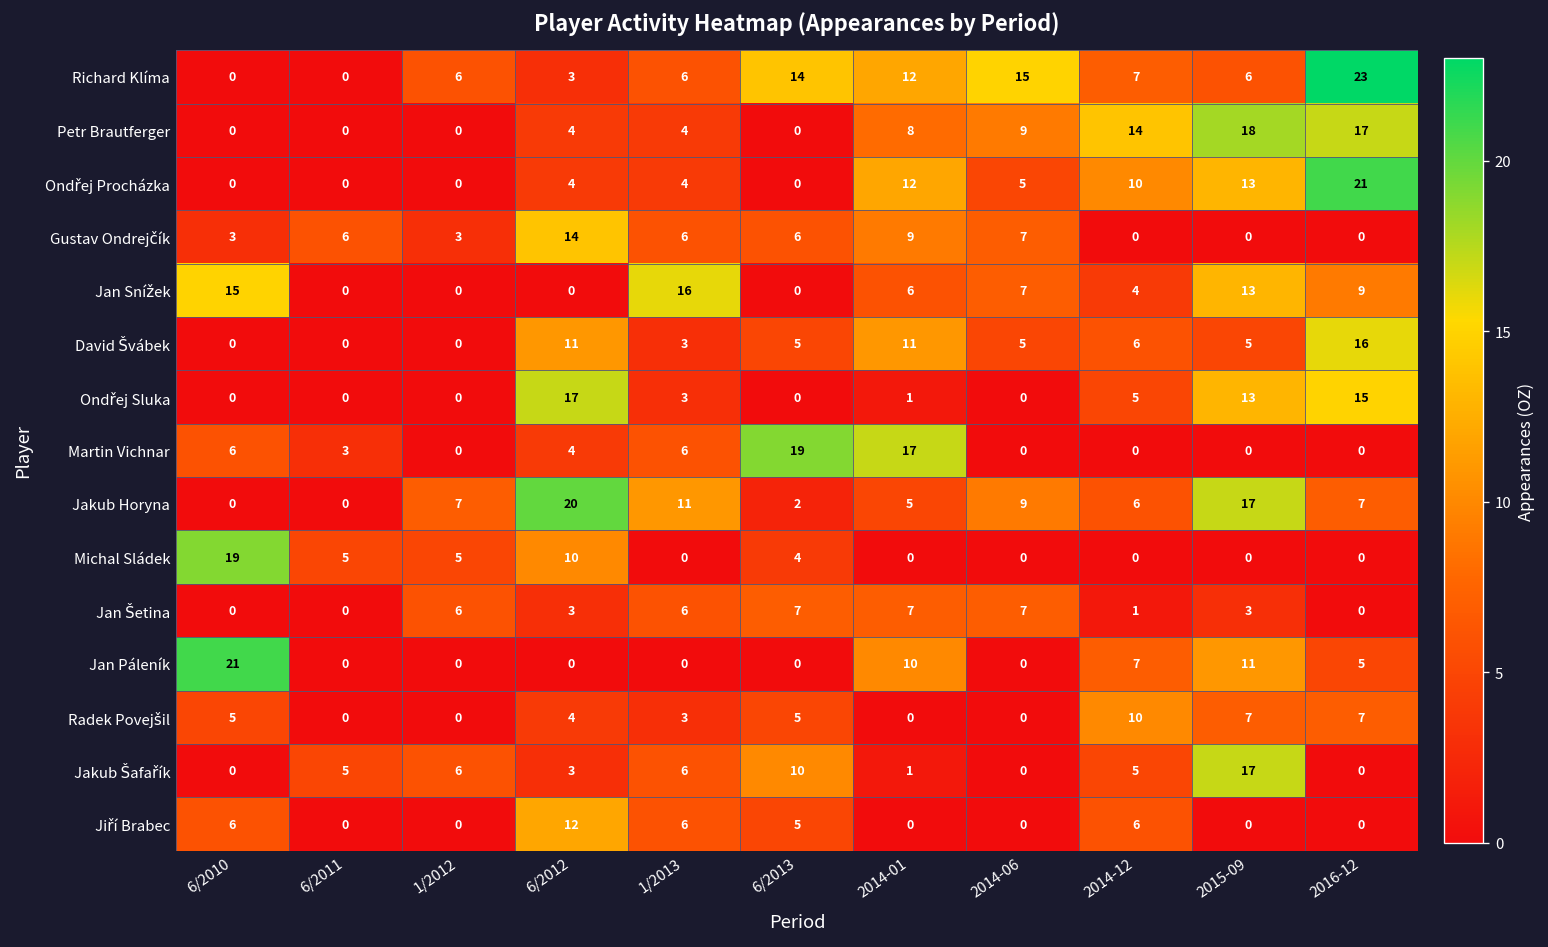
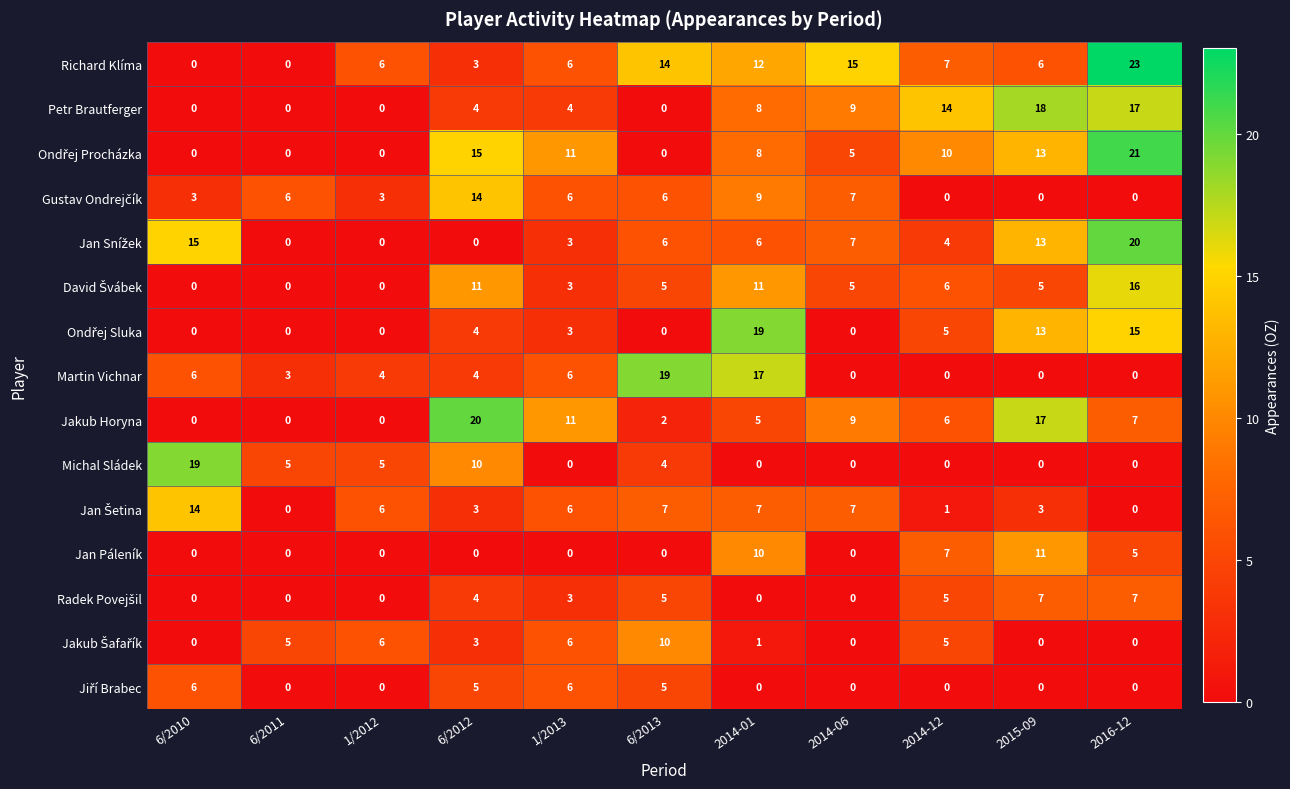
  {
    "Richard Klíma": {
      "6/2010": 0,
      "6/2011": 0,
      "1/2012": 6,
      "6/2012": 3,
      "1/2013": 6,
      "6/2013": 14,
      "2014-01": 12,
      "2014-06": 15,
      "2014-12": 7,
      "2015-09": 6,
      "2016-12": 23
    },
    "Petr Brautferger": {
      "6/2010": 0,
      "6/2011": 0,
      "1/2012": 0,
      "6/2012": 4,
      "1/2013": 4,
      "6/2013": 0,
      "2014-01": 8,
      "2014-06": 9,
      "2014-12": 14,
      "2015-09": 18,
      "2016-12": 17
    },
    "Ondřej Procházka": {
      "6/2010": 0,
      "6/2011": 0,
      "1/2012": 0,
-     "6/2012": 4,
-     "1/2013": 4,
+     "6/2012": 15,
+     "1/2013": 11,
      "6/2013": 0,
-     "2014-01": 12,
+     "2014-01": 8,
      "2014-06": 5,
      "2014-12": 10,
      "2015-09": 13,
      "2016-12": 21
    },
    "Gustav Ondrejčík": {
      "6/2010": 3,
      "6/2011": 6,
      "1/2012": 3,
      "6/2012": 14,
      "1/2013": 6,
      "6/2013": 6,
      "2014-01": 9,
      "2014-06": 7,
      "2014-12": 0,
      "2015-09": 0,
      "2016-12": 0
    },
    "Jan Snížek": {
      "6/2010": 15,
      "6/2011": 0,
      "1/2012": 0,
      "6/2012": 0,
-     "1/2013": 16,
-     "6/2013": 0,
+     "1/2013": 3,
+     "6/2013": 6,
      "2014-01": 6,
      "2014-06": 7,
      "2014-12": 4,
      "2015-09": 13,
-     "2016-12": 9
+     "2016-12": 20
    },
    "David Švábek": {
      "6/2010": 0,
      "6/2011": 0,
      "1/2012": 0,
      "6/2012": 11,
      "1/2013": 3,
      "6/2013": 5,
      "2014-01": 11,
      "2014-06": 5,
      "2014-12": 6,
      "2015-09": 5,
      "2016-12": 16
    },
    "Ondřej Sluka": {
      "6/2010": 0,
      "6/2011": 0,
      "1/2012": 0,
-     "6/2012": 17,
+     "6/2012": 4,
      "1/2013": 3,
      "6/2013": 0,
-     "2014-01": 1,
+     "2014-01": 19,
      "2014-06": 0,
      "2014-12": 5,
      "2015-09": 13,
      "2016-12": 15
    },
    "Martin Vichnar": {
      "6/2010": 6,
      "6/2011": 3,
-     "1/2012": 0,
+     "1/2012": 4,
      "6/2012": 4,
      "1/2013": 6,
      "6/2013": 19,
      "2014-01": 17,
      "2014-06": 0,
      "2014-12": 0,
      "2015-09": 0,
      "2016-12": 0
    },
    "Jakub Horyna": {
      "6/2010": 0,
      "6/2011": 0,
-     "1/2012": 7,
+     "1/2012": 0,
      "6/2012": 20,
      "1/2013": 11,
      "6/2013": 2,
      "2014-01": 5,
      "2014-06": 9,
      "2014-12": 6,
      "2015-09": 17,
      "2016-12": 7
    },
    "Michal Sládek": {
      "6/2010": 19,
      "6/2011": 5,
      "1/2012": 5,
      "6/2012": 10,
      "1/2013": 0,
      "6/2013": 4,
      "2014-01": 0,
      "2014-06": 0,
      "2014-12": 0,
      "2015-09": 0,
      "2016-12": 0
    },
    "Jan Šetina": {
-     "6/2010": 0,
+     "6/2010": 14,
      "6/2011": 0,
      "1/2012": 6,
      "6/2012": 3,
      "1/2013": 6,
      "6/2013": 7,
      "2014-01": 7,
      "2014-06": 7,
      "2014-12": 1,
      "2015-09": 3,
      "2016-12": 0
    },
    "Jan Páleník": {
-     "6/2010": 21,
+     "6/2010": 0,
      "6/2011": 0,
      "1/2012": 0,
      "6/2012": 0,
      "1/2013": 0,
      "6/2013": 0,
      "2014-01": 10,
      "2014-06": 0,
      "2014-12": 7,
      "2015-09": 11,
      "2016-12": 5
    },
    "Radek Povejšil": {
-     "6/2010": 5,
+     "6/2010": 0,
      "6/2011": 0,
      "1/2012": 0,
      "6/2012": 4,
      "1/2013": 3,
      "6/2013": 5,
      "2014-01": 0,
      "2014-06": 0,
-     "2014-12": 10,
+     "2014-12": 5,
      "2015-09": 7,
      "2016-12": 7
    },
    "Jakub Šafařík": {
      "6/2010": 0,
      "6/2011": 5,
      "1/2012": 6,
      "6/2012": 3,
      "1/2013": 6,
      "6/2013": 10,
      "2014-01": 1,
      "2014-06": 0,
      "2014-12": 5,
-     "2015-09": 17,
+     "2015-09": 0,
      "2016-12": 0
    },
    "Jiří Brabec": {
      "6/2010": 6,
      "6/2011": 0,
      "1/2012": 0,
-     "6/2012": 12,
+     "6/2012": 5,
      "1/2013": 6,
      "6/2013": 5,
      "2014-01": 0,
      "2014-06": 0,
-     "2014-12": 6,
+     "2014-12": 0,
      "2015-09": 0,
      "2016-12": 0
    }
  }
